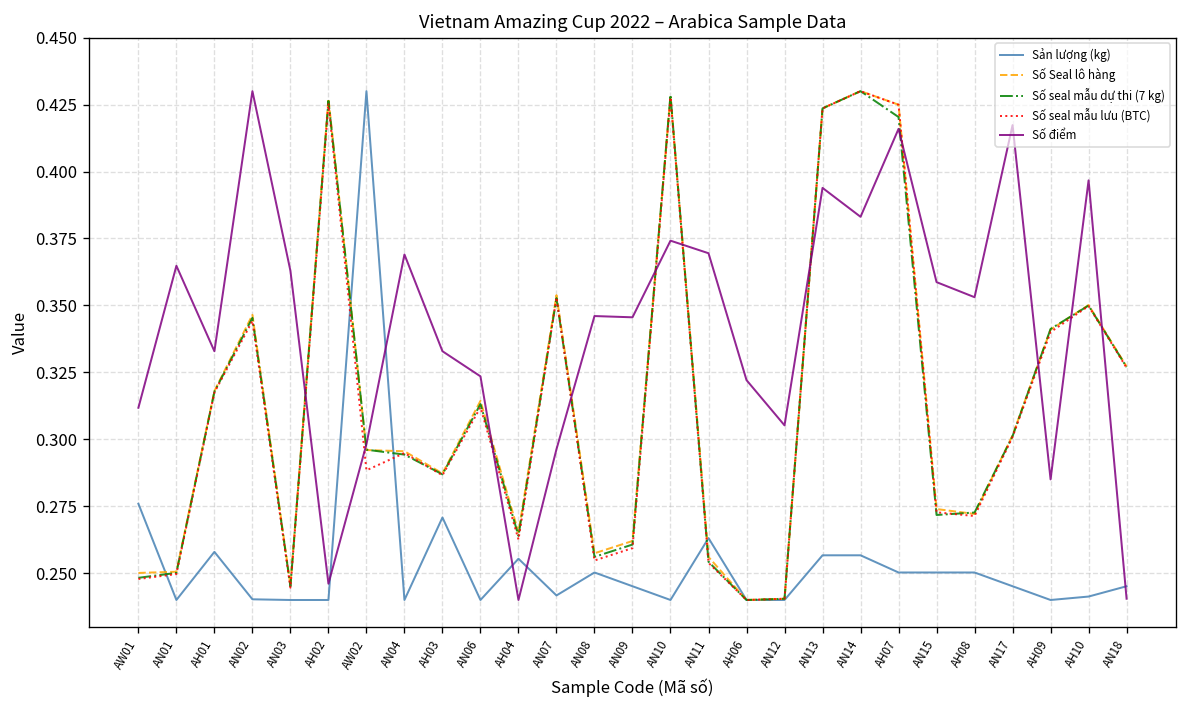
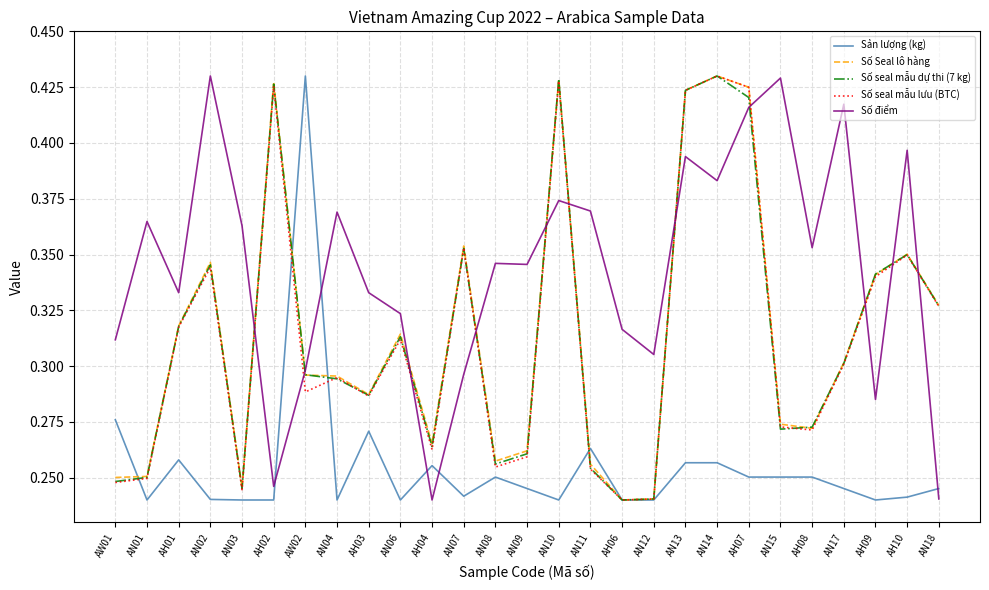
  {
    "Sản lượng (kg)": {
      "AW01": 0.276,
      "AN01": 0.240,
      "AH01": 0.258,
      "AN02": 0.240,
      "AN03": 0.240,
      "AH02": 0.240,
      "AW02": 0.430,
      "AN04": 0.240,
      "AH03": 0.271,
      "AN06": 0.240,
      "AH04": 0.255,
      "AN07": 0.242,
      "AN08": 0.250,
      "AN09": 0.245,
      "AN10": 0.240,
      "AN11": 0.263,
      "AN13": 0.257,
      "AN14": 0.257,
      "AH07": 0.250,
      "AN15": 0.250,
      "AH08": 0.250,
      "AN17": 0.245,
      "AH09": 0.240,
      "AH10": 0.241,
      "AN18": 0.245
    },
    "Số Seal lô hàng": {
      "AW01": 0.250,
      "AN06": 0.314,
      "AH04": 0.265,
      "AN08": 0.257,
      "AN09": 0.262,
      "AN11": 0.256,
      "AN15": 0.274
    },
    "Số seal mẫu dự thi (7 kg)": {
      "AN06": 0.313,
      "AH04": 0.264,
      "AN08": 0.256,
      "AN09": 0.261,
      "AH07": 0.420
    },
    "Số seal mẫu lưu (BTC)": {
      "AW02": 0.288,
      "AN06": 0.312,
      "AH04": 0.263,
      "AN08": 0.255,
      "AN09": 0.259
    },
    "Số điểm": {
      "AW01": 0.312,
      "AN01": 0.365,
      "AH01": 0.333,
      "AN02": 0.430,
      "AN03": 0.363,
      "AH02": 0.246,
      "AW02": 0.298,
      "AN04": 0.369,
      "AH03": 0.333,
      "AN06": 0.324,
      "AH04": 0.240,
      "AN07": 0.296,
      "AN08": 0.346,
      "AN09": 0.346,
      "AN10": 0.374,
      "AN11": 0.369,
-     "AH06": 0.322,
+     "AH06": 0.316,
      "AN12": 0.305,
      "AN13": 0.394,
      "AN14": 0.383,
      "AH07": 0.416,
-     "AN15": 0.359,
+     "AN15": 0.429,
      "AH08": 0.353,
      "AH09": 0.285,
      "AH10": 0.397,
      "AN18": 0.240
    }
  }
